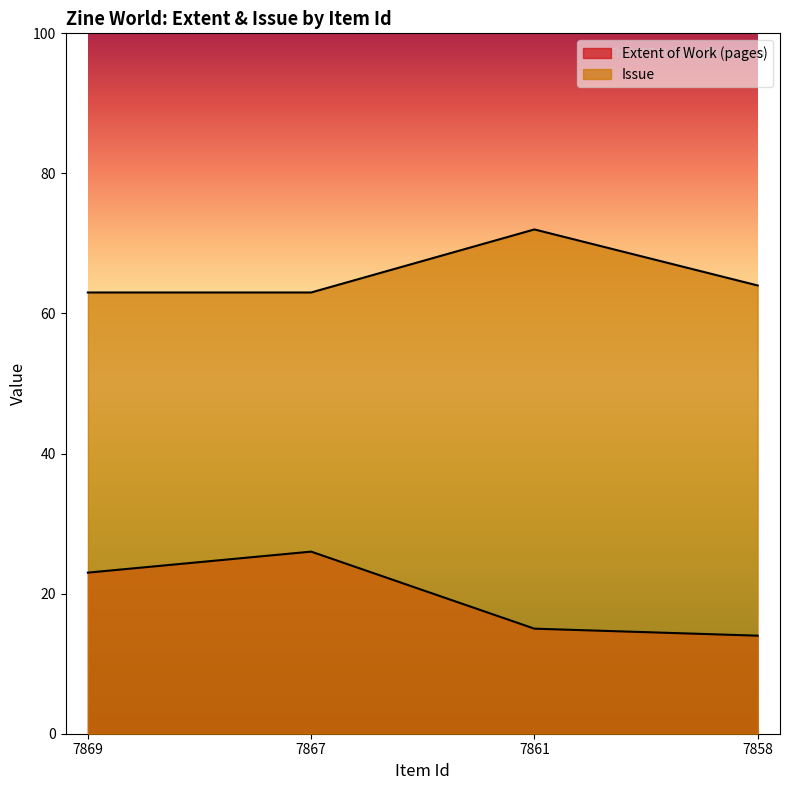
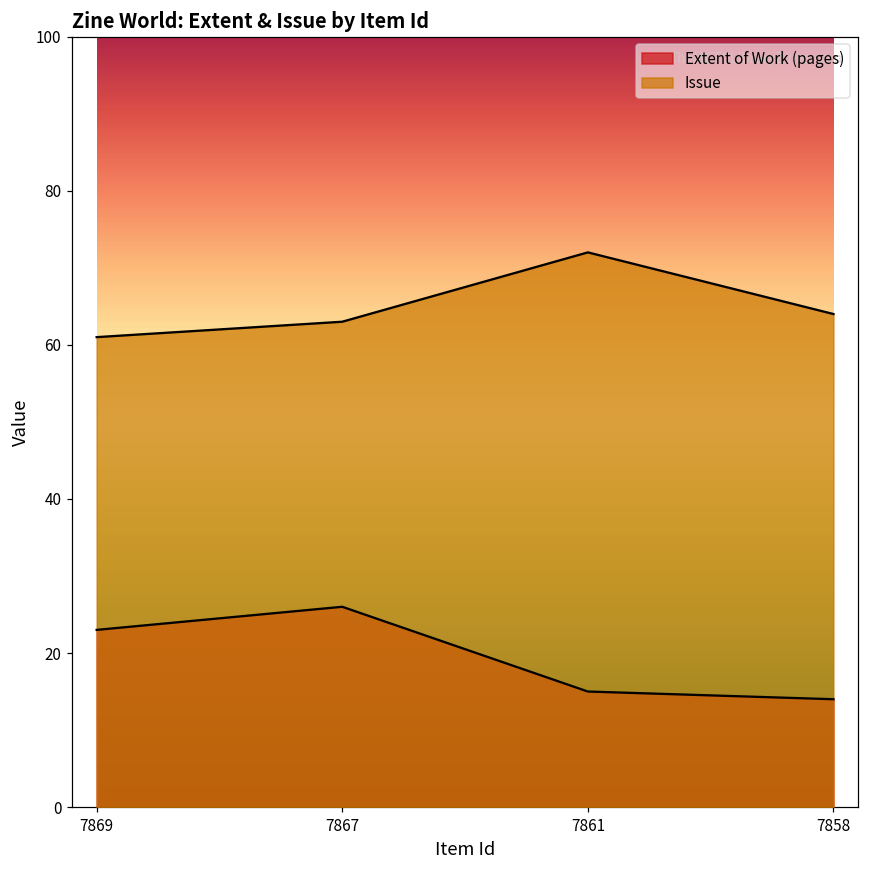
  {
    "Extent of Work (pages)": {
      "7869": 23,
      "7867": 26,
      "7861": 15,
      "7858": 14
    },
    "Issue": {
-     "7869": 63,
+     "7869": 61,
      "7867": 63,
      "7861": 72,
      "7858": 64
    }
  }
